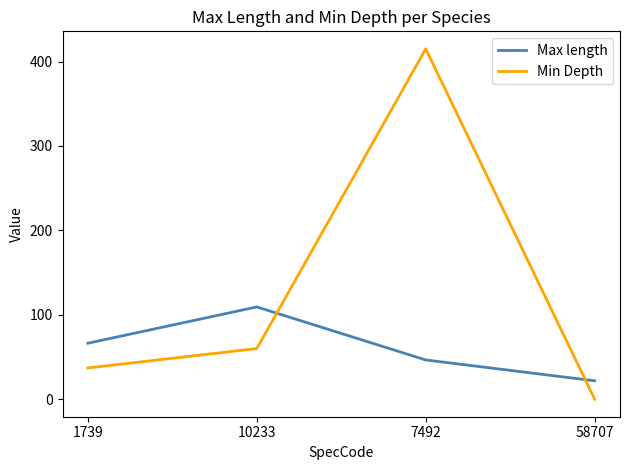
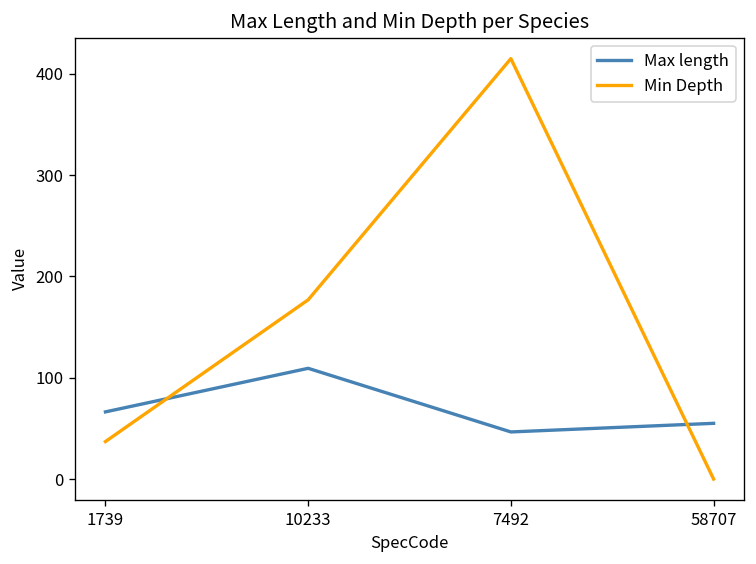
  {
    "Max length": {
      "1739": 70,
      "10233": 110,
      "7492": 50,
-     "58707": 20
+     "58707": 60
    },
    "Min Depth": {
      "1739": 40,
-     "10233": 60,
+     "10233": 180,
      "7492": 420,
      "58707": 0
    }
  }
